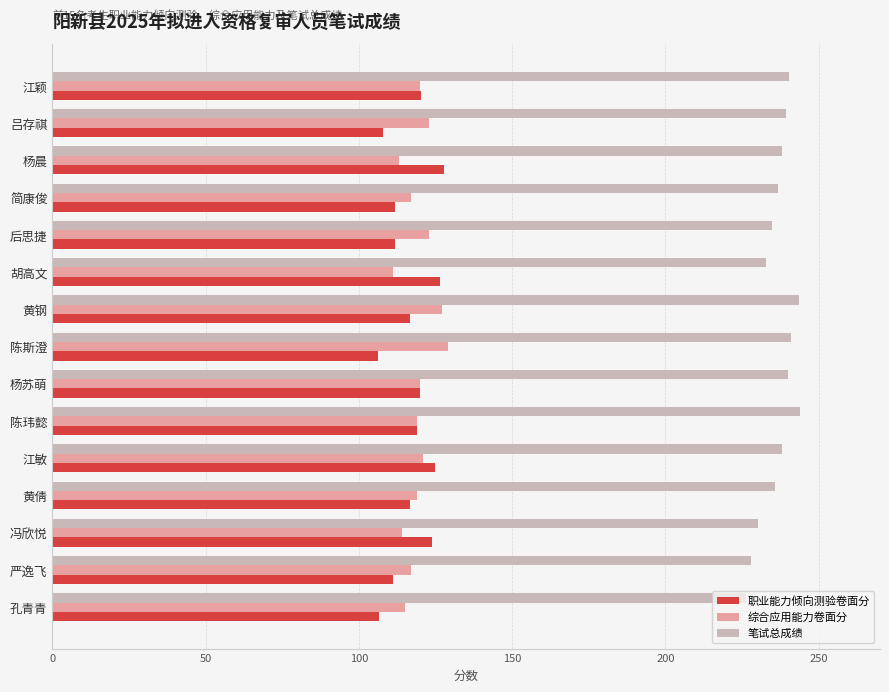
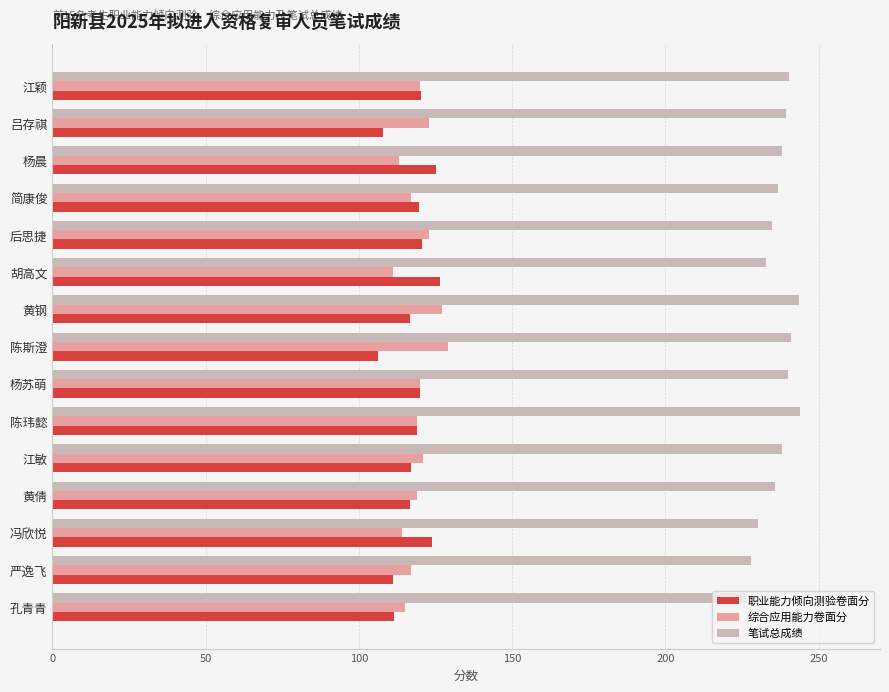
  {
    "职业能力倾向测验卷面分": {
      "江颖": 120,
      "吕存祺": 108,
-     "杨晨": 128,
-     "简康俊": 112,
-     "后思捷": 112,
+     "杨晨": 125,
+     "简康俊": 120,
+     "后思捷": 121,
      "胡高文": 126,
      "黄钢": 117,
      "陈斯澄": 106,
      "杨苏萌": 120,
      "陈玮懿": 119,
-     "江敏": 125,
+     "江敏": 117,
      "黄倩": 117,
      "冯欣悦": 124,
      "严逸飞": 111,
-     "孔青青": 106
+     "孔青青": 111
    }
  }
